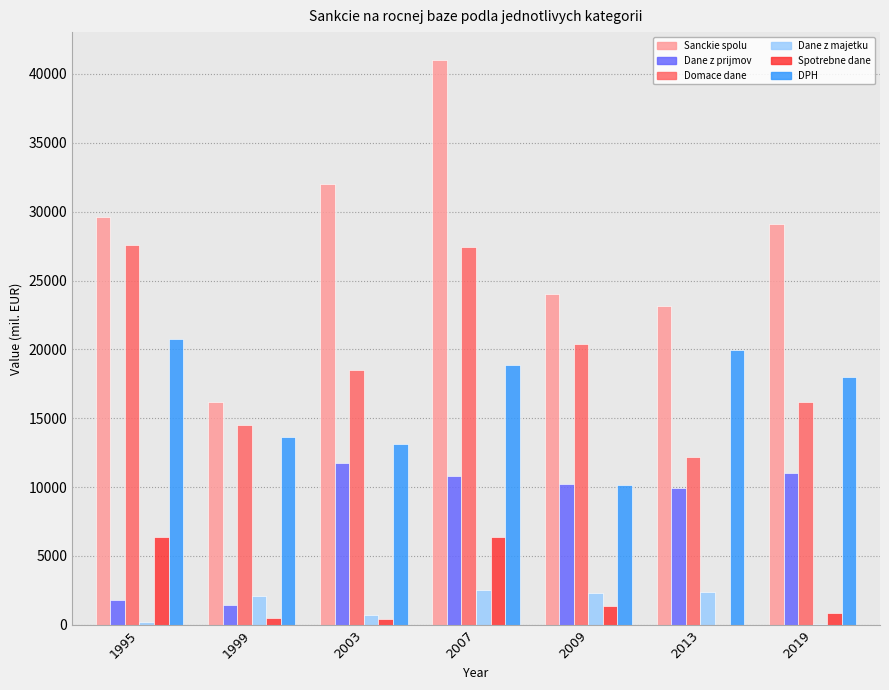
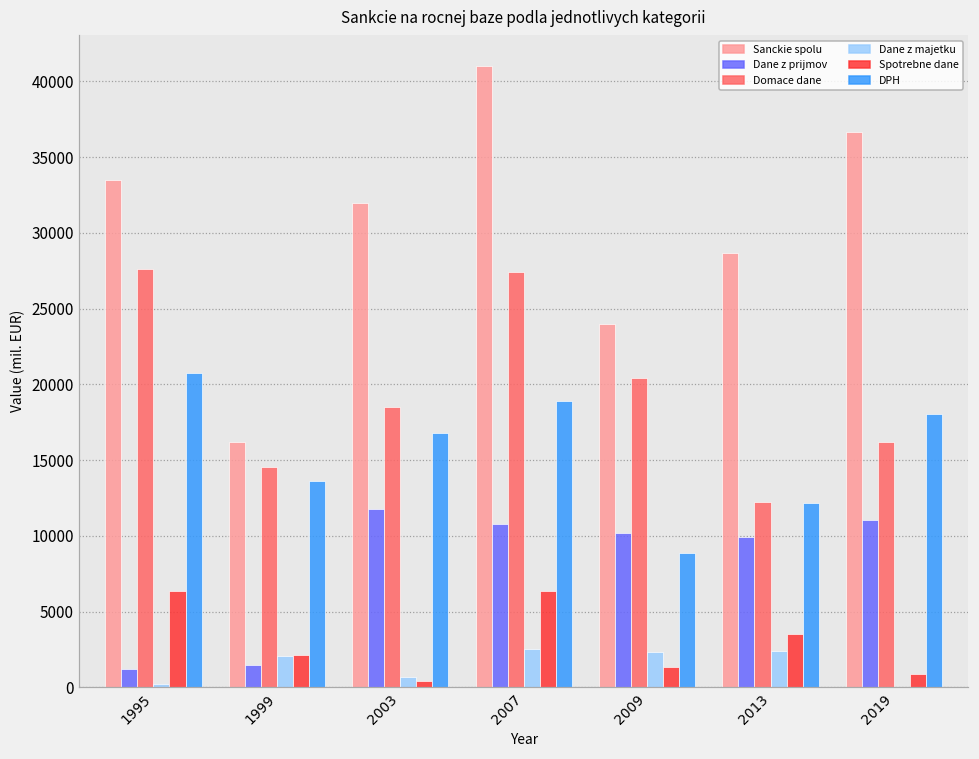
  {
    "Sanckie spolu": {
-     "1995": 29600,
+     "1995": 33500,
      "1999": 16200,
      "2003": 32000,
      "2007": 41000,
      "2009": 24000,
-     "2013": 23200,
-     "2019": 29100
+     "2013": 28700,
+     "2019": 36700
    },
    "Dane z prijmov": {
-     "1995": 1800,
+     "1995": 1200,
      "1999": 1500,
      "2003": 11800,
      "2007": 10800,
      "2009": 10200,
      "2013": 9900,
      "2019": 11000
    },
    "Domace dane": {
      "1995": 27600,
      "1999": 14500,
      "2003": 18500,
      "2007": 27400,
      "2009": 20400,
      "2013": 12200,
      "2019": 16200
    },
    "Dane z majetku": {
      "1995": 200,
      "1999": 2100,
      "2003": 700,
      "2007": 2500,
      "2009": 2300,
      "2013": 2400
    },
    "Spotrebne dane": {
      "1995": 6400,
-     "1999": 500,
+     "1999": 2100,
      "2003": 500,
      "2007": 6400,
      "2009": 1400,
-     "2013": 0,
+     "2013": 3500,
      "2019": 900
    },
    "DPH": {
      "1995": 20700,
      "1999": 13600,
-     "2003": 13200,
+     "2003": 16800,
      "2007": 18900,
-     "2009": 10100,
-     "2013": 19900,
+     "2009": 8900,
+     "2013": 12200,
      "2019": 18000
    }
  }
